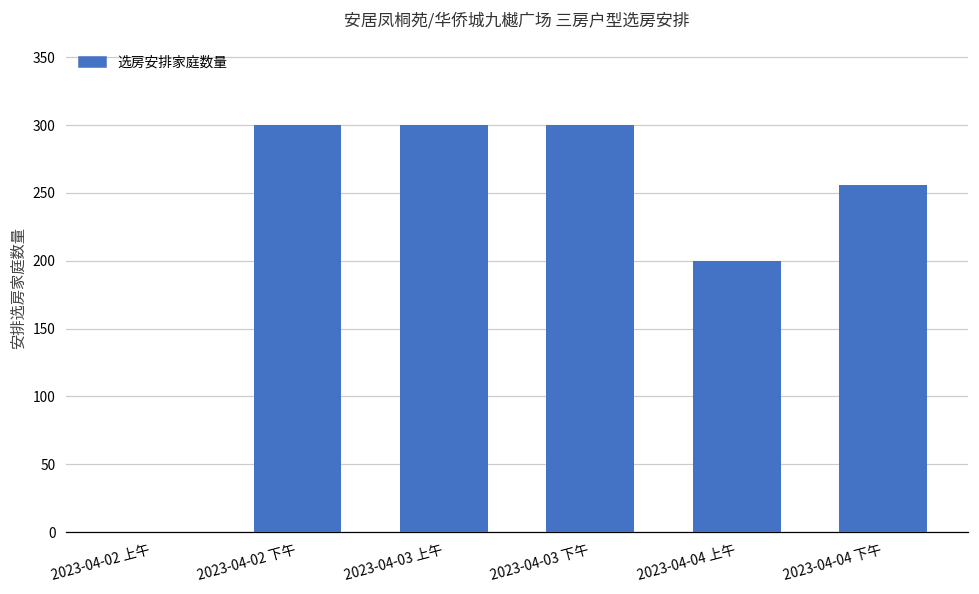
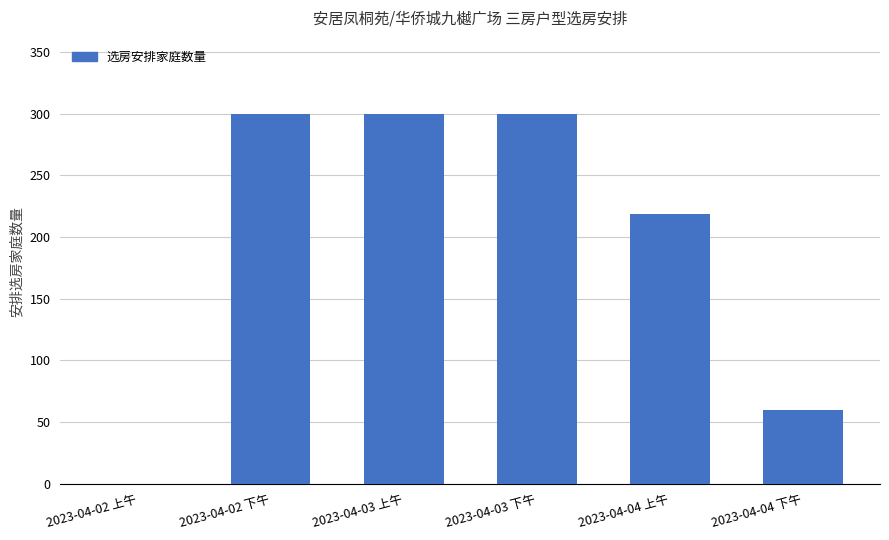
  {
    "2023-04-02 上午": 0,
    "2023-04-02 下午": 300,
    "2023-04-03 上午": 300,
    "2023-04-03 下午": 300,
-   "2023-04-04 上午": 200,
-   "2023-04-04 下午": 256
+   "2023-04-04 上午": 219,
+   "2023-04-04 下午": 60
  }
